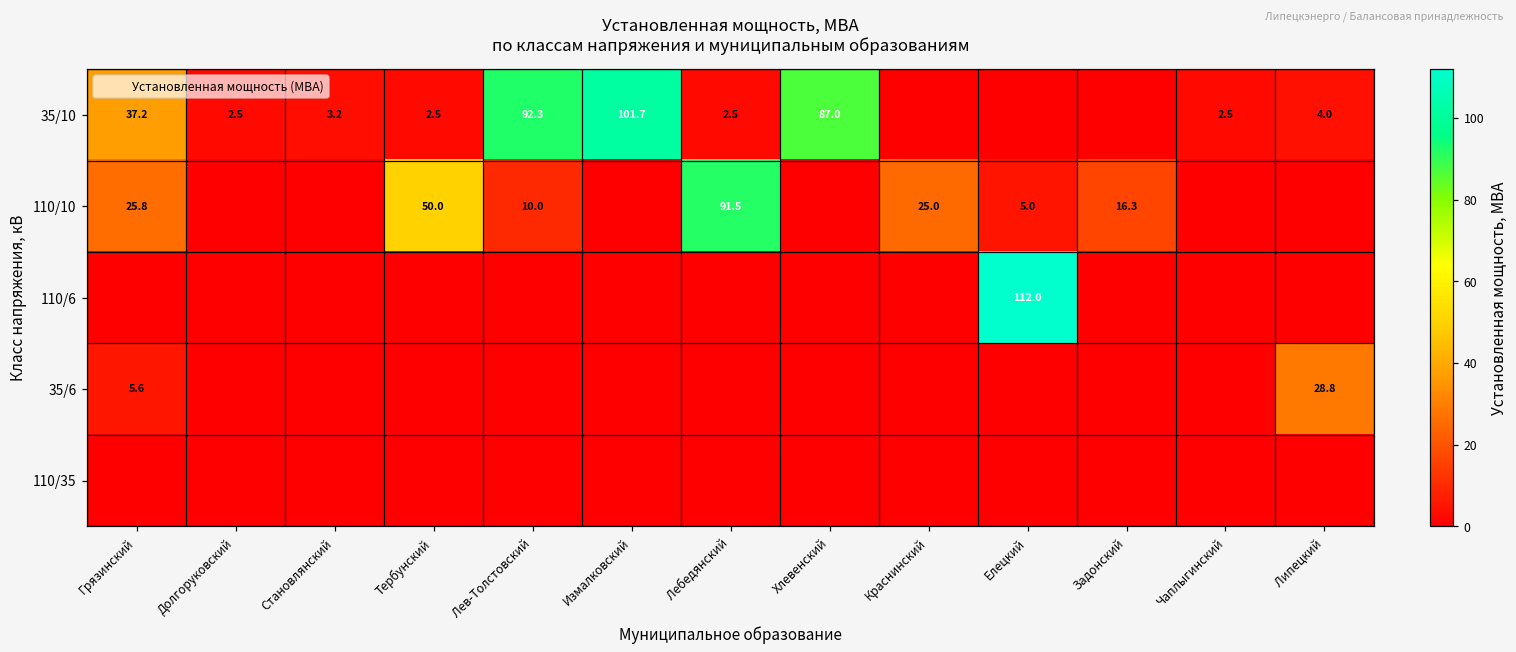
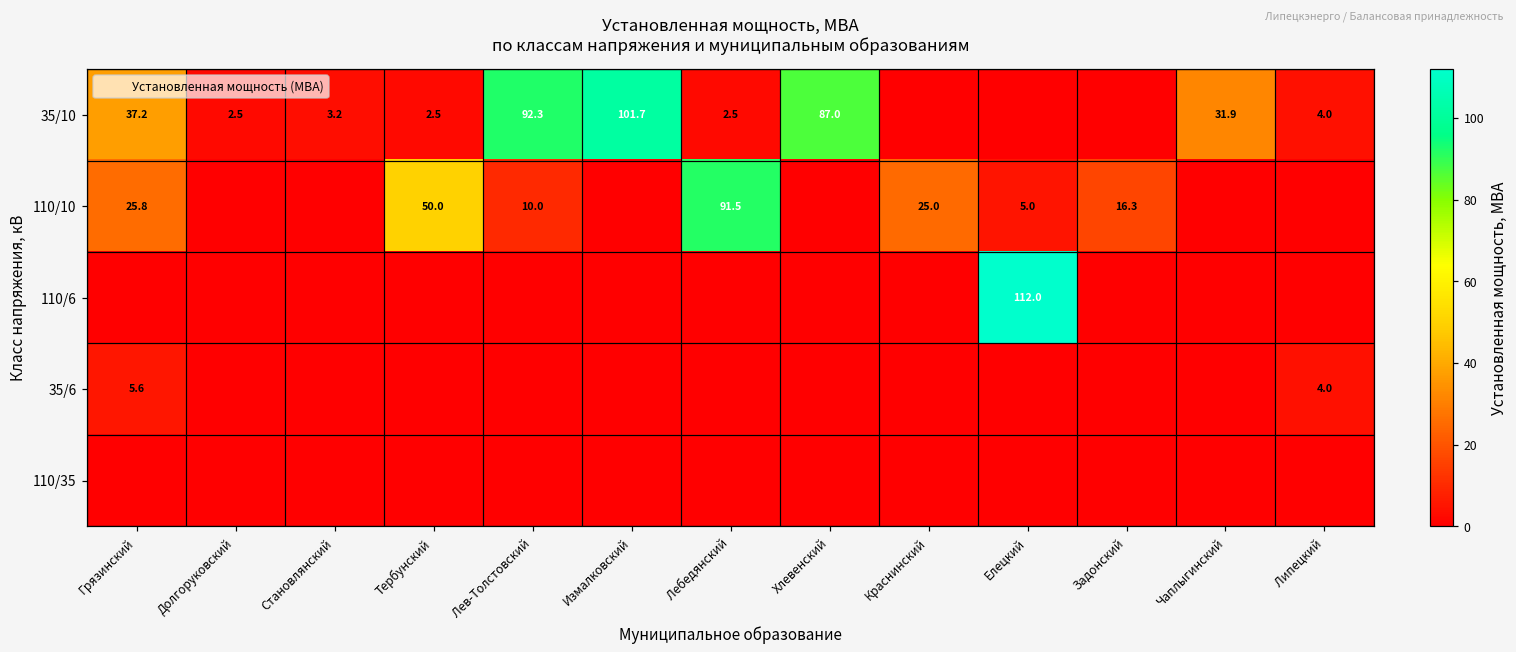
  {
    "35/10": {
      "Грязинский": 37.2,
      "Долгоруковский": 2.5,
      "Становлянский": 3.2,
      "Тербунский": 2.5,
      "Лев-Толстовский": 92.3,
      "Измалковский": 101.7,
      "Лебедянский": 2.5,
      "Хлевенский": 87.0,
-     "Чаплыгинский": 2.5,
+     "Чаплыгинский": 31.9,
      "Липецкий": 4.0
    },
    "110/10": {
      "Грязинский": 25.8,
      "Тербунский": 50.0,
      "Лев-Толстовский": 10.0,
      "Лебедянский": 91.5,
      "Краснинский": 25.0,
      "Елецкий": 5.0,
      "Задонский": 16.3
    },
    "110/6": {
      "Елецкий": 112.0
    },
    "35/6": {
      "Грязинский": 5.6,
-     "Липецкий": 28.8
+     "Липецкий": 4.0
    }
  }
